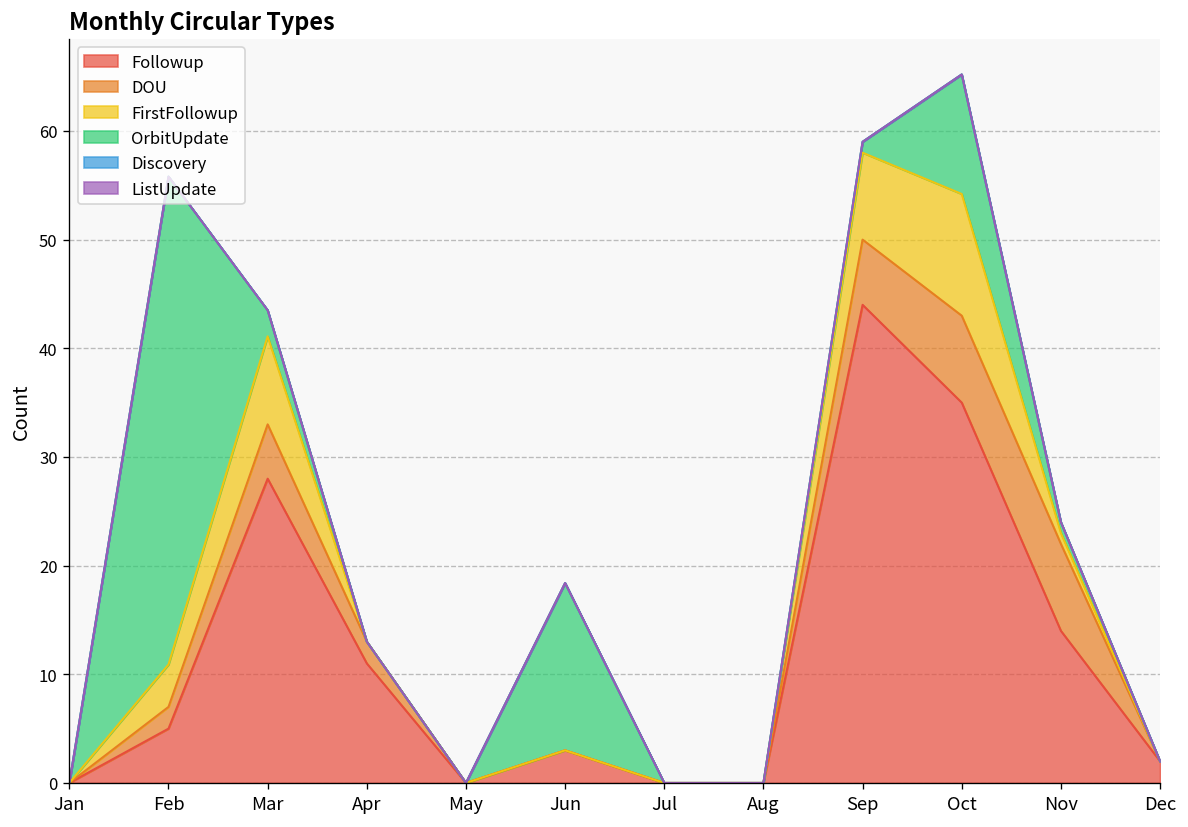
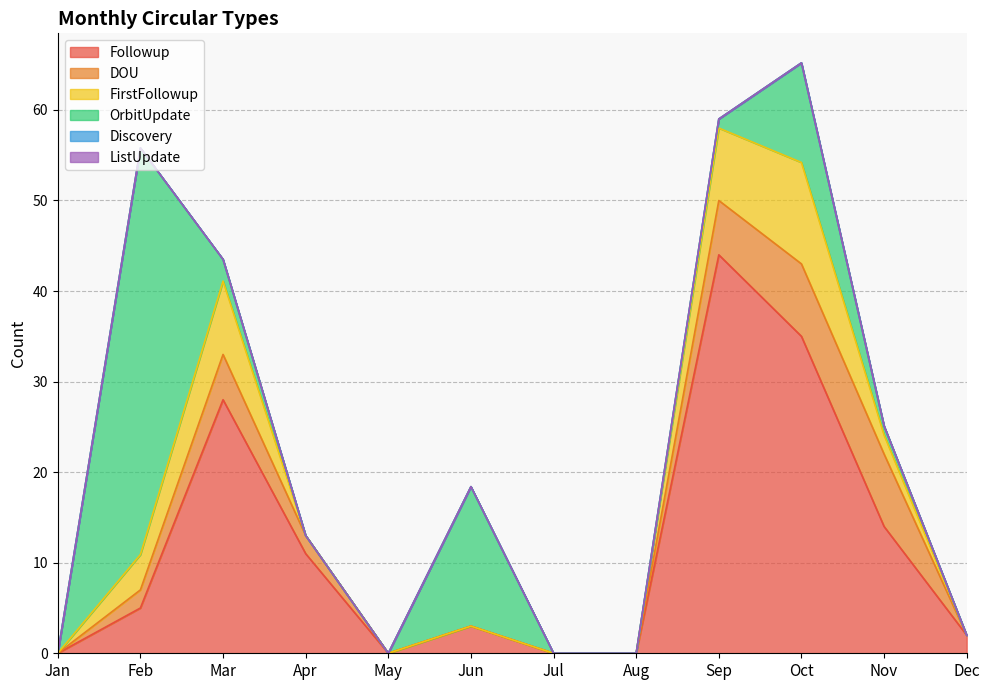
  {
    "FirstFollowup": {
      "Feb": 4,
      "Mar": 8,
      "Sep": 8,
      "Oct": 11,
-     "Nov": 1
+     "Nov": 2
    }
  }
